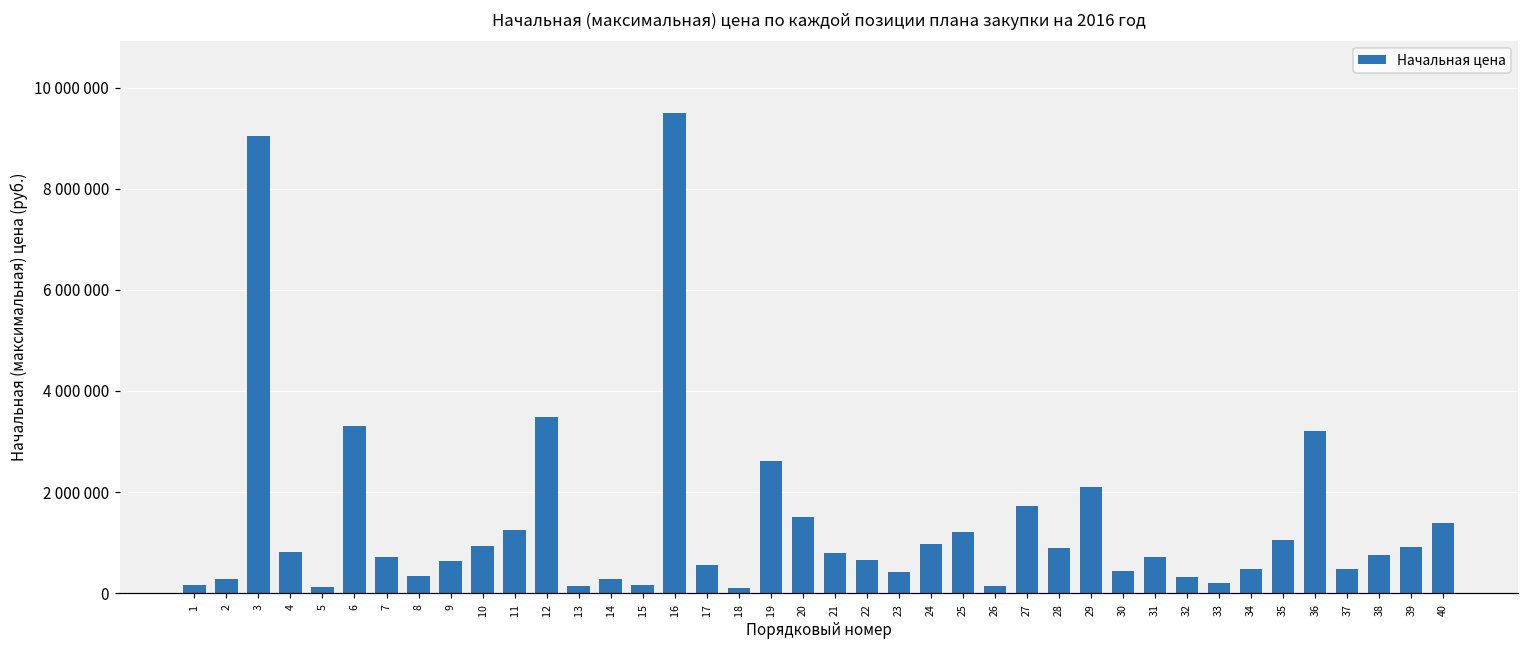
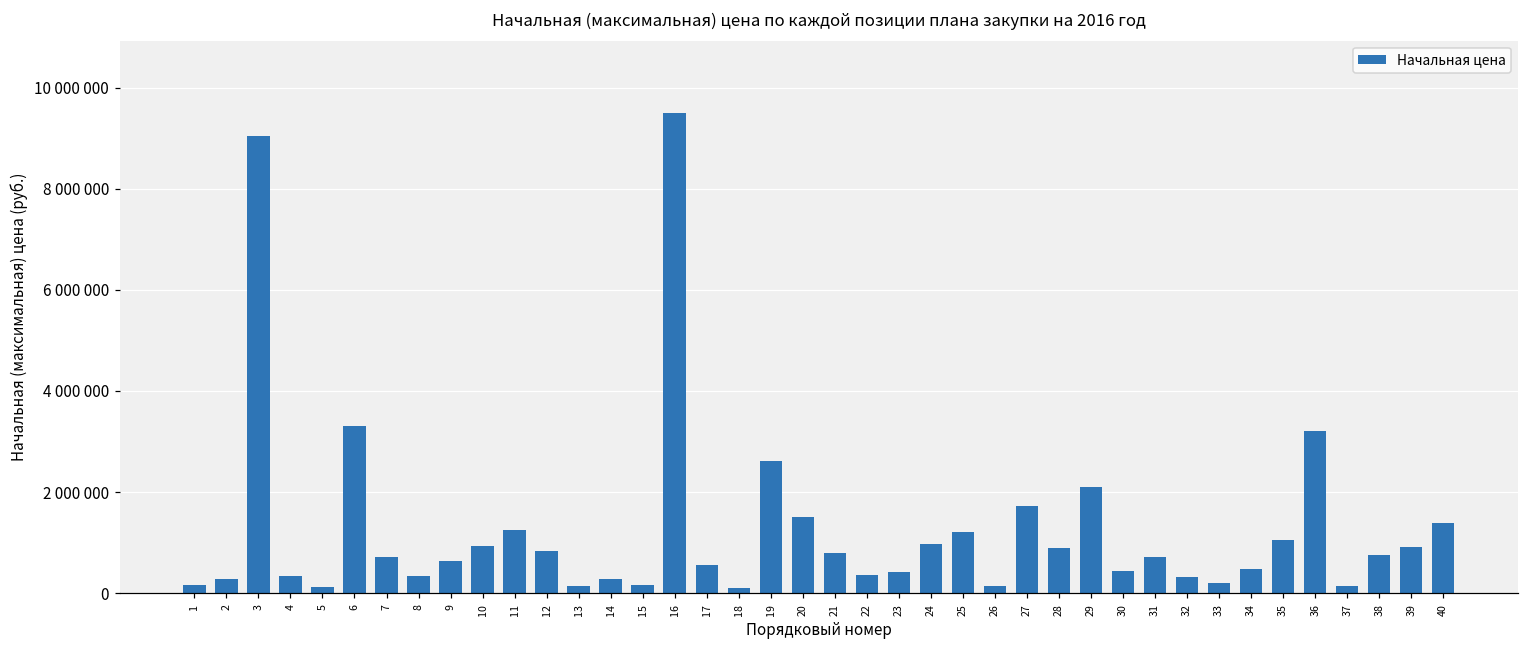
  {
    "1": 200000,
    "2": 300000,
    "3": 9000000,
-   "4": 800000,
+   "4": 300000,
    "5": 100000,
    "6": 3300000,
    "7": 700000,
    "8": 300000,
    "9": 600000,
    "10": 900000,
    "11": 1300000,
-   "12": 3500000,
+   "12": 800000,
    "13": 100000,
    "14": 300000,
    "15": 200000,
    "16": 9500000,
    "17": 600000,
    "18": 100000,
    "19": 2600000,
    "20": 1500000,
    "21": 800000,
-   "22": 700000,
+   "22": 400000,
    "23": 400000,
    "24": 1000000,
    "25": 1200000,
    "26": 100000,
    "27": 1700000,
    "28": 900000,
    "29": 2100000,
    "30": 400000,
    "31": 700000,
    "32": 300000,
    "33": 200000,
    "34": 500000,
    "35": 1100000,
    "36": 3200000,
-   "37": 500000,
+   "37": 100000,
    "38": 800000,
    "39": 900000,
    "40": 1400000
  }
